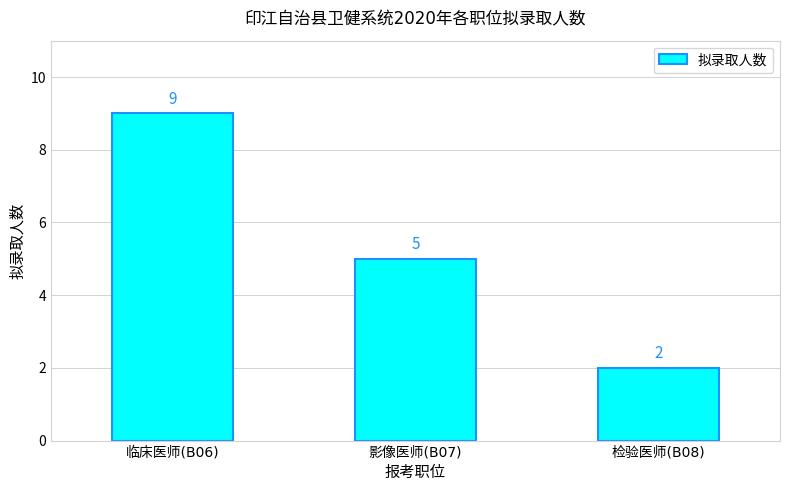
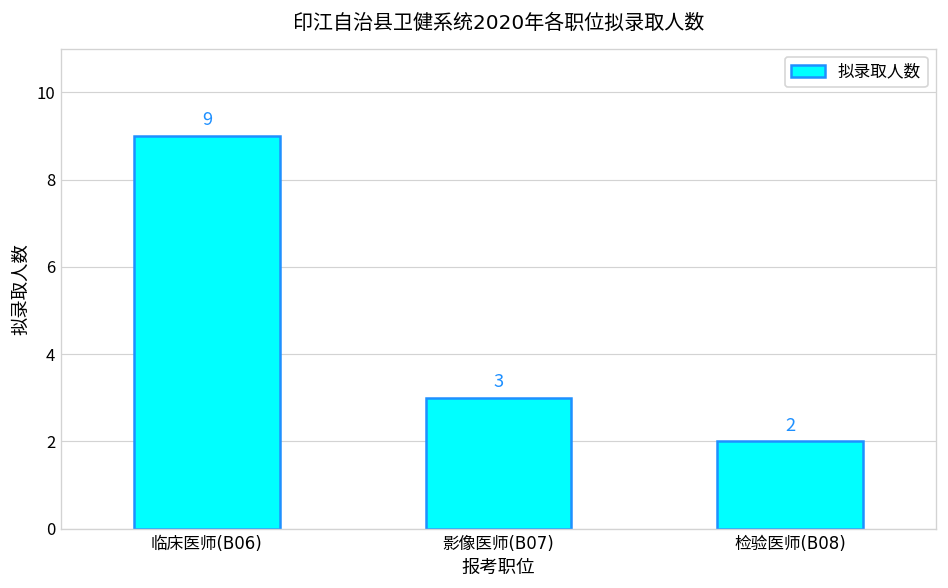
  {
    "临床医师(B06)": 9,
-   "影像医师(B07)": 5,
+   "影像医师(B07)": 3,
    "检验医师(B08)": 2
  }
